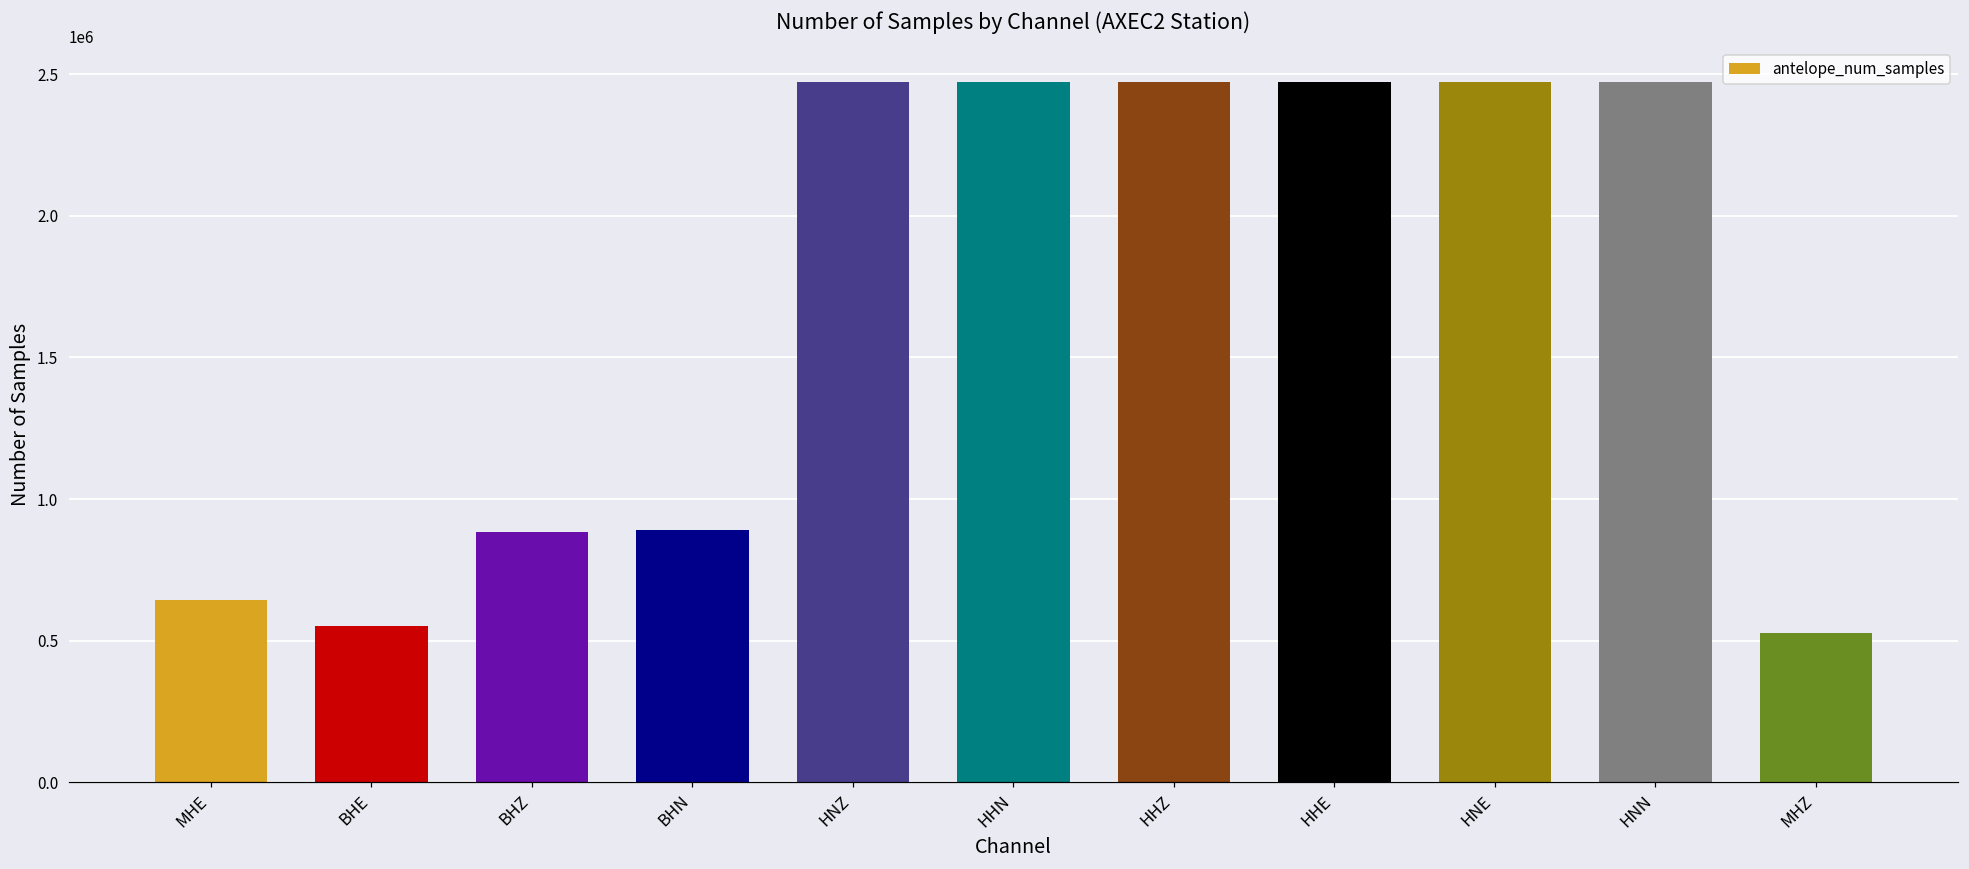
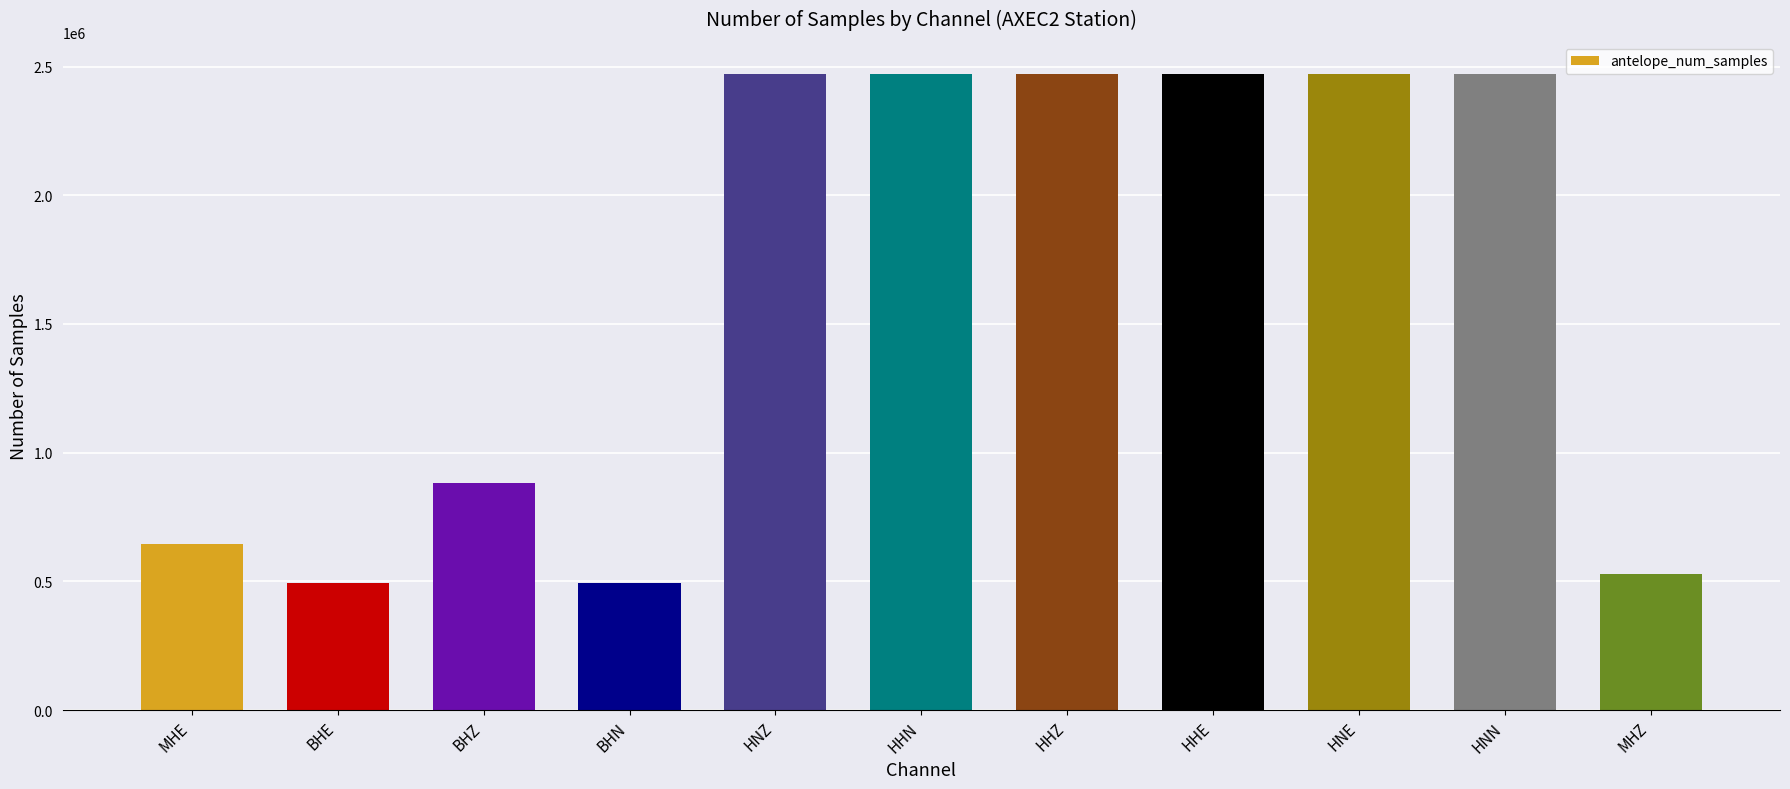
  {
    "MHE": 640000,
-   "BHE": 550000,
+   "BHE": 490000,
    "BHZ": 880000,
-   "BHN": 890000,
+   "BHN": 490000,
    "HNZ": 2470000,
    "HHN": 2470000,
    "HHZ": 2470000,
    "HHE": 2470000,
    "HNE": 2470000,
    "HNN": 2470000,
    "MHZ": 530000
  }
